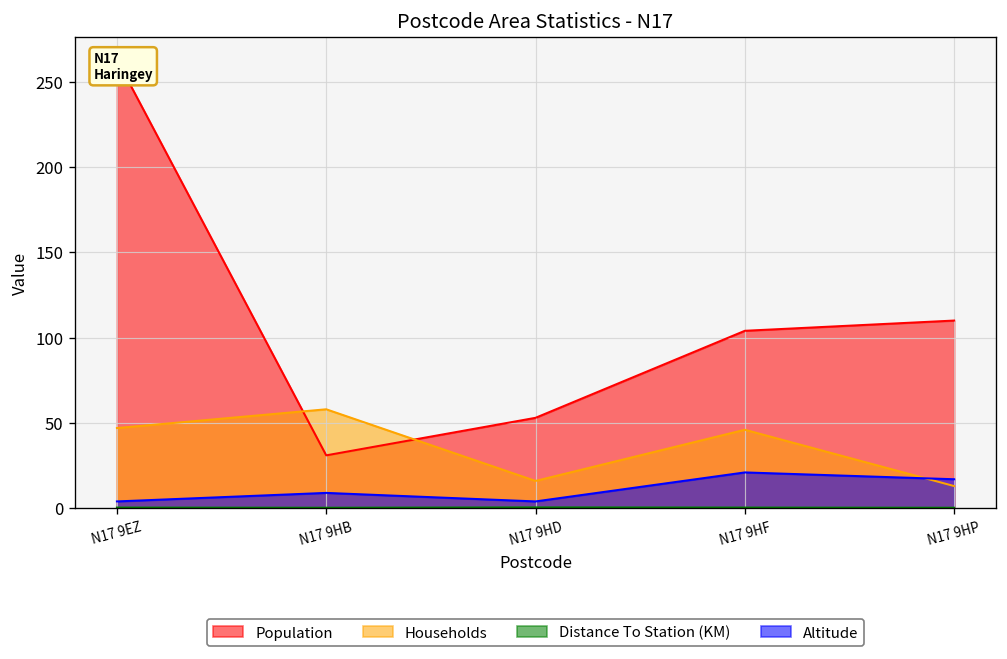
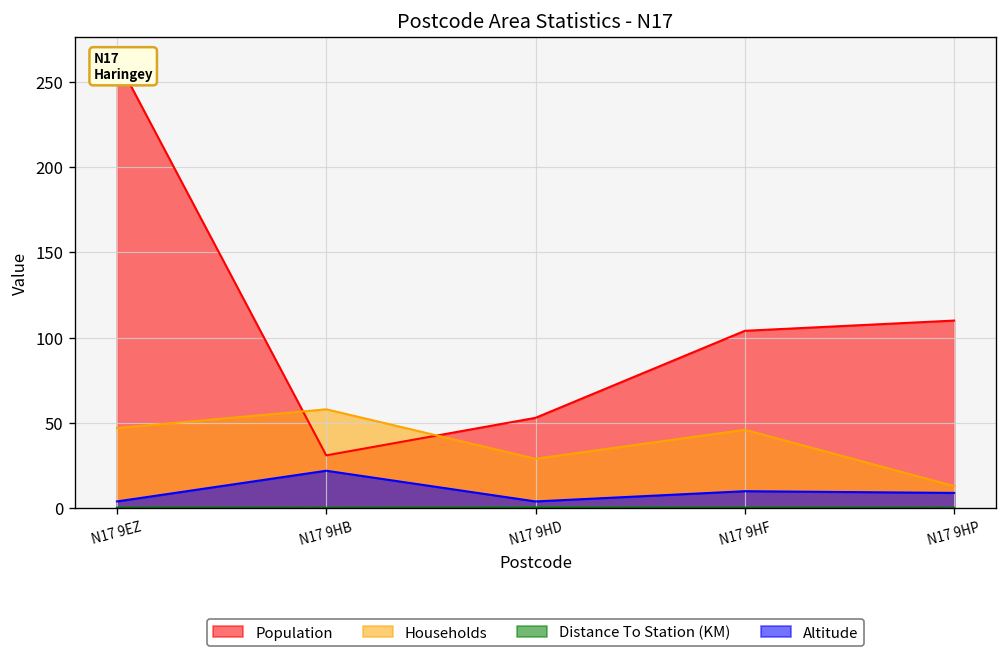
  {
    "Population": {
      "N17 9HB": 31,
      "N17 9HD": 53,
      "N17 9HF": 104,
      "N17 9HP": 110
    },
    "Households": {
      "N17 9EZ": 47,
      "N17 9HB": 58,
-     "N17 9HD": 16,
+     "N17 9HD": 29,
      "N17 9HF": 46,
      "N17 9HP": 13
    },
    "Distance To Station (KM)": {
      "N17 9EZ": 0,
      "N17 9HB": 0,
      "N17 9HD": 1,
      "N17 9HF": 0,
      "N17 9HP": 0
    },
    "Altitude": {
      "N17 9EZ": 4,
-     "N17 9HB": 9,
+     "N17 9HB": 22,
      "N17 9HD": 4,
-     "N17 9HF": 21,
-     "N17 9HP": 17
+     "N17 9HF": 10,
+     "N17 9HP": 9
    }
  }
